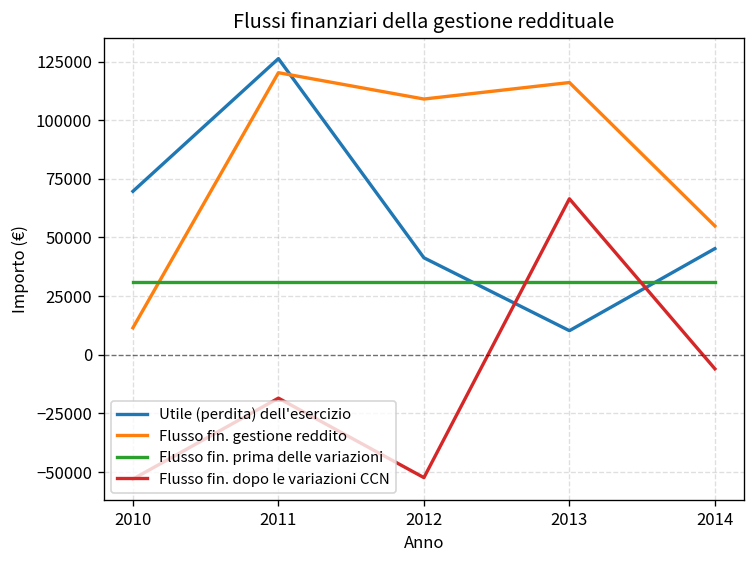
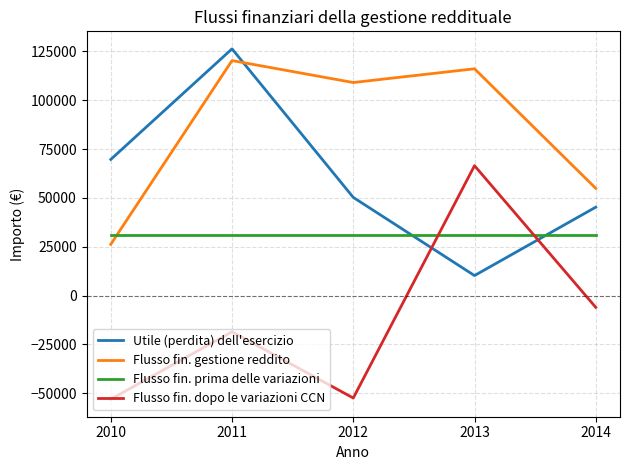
  {
    "Utile (perdita) dell'esercizio": {
      "2010": 70000,
      "2011": 126000,
-     "2012": 41000,
+     "2012": 50000,
      "2013": 10000,
      "2014": 45000
    },
    "Flusso fin. gestione reddito": {
-     "2010": 11000,
+     "2010": 26000,
      "2011": 120000,
      "2012": 109000,
      "2013": 116000,
      "2014": 55000
    },
    "Flusso fin. prima delle variazioni": {
      "2010": 31000,
      "2011": 31000,
      "2012": 31000,
      "2013": 31000,
      "2014": 31000
    },
    "Flusso fin. dopo le variazioni CCN": {
      "2012": -52000,
      "2013": 67000,
      "2014": -6000
    }
  }
